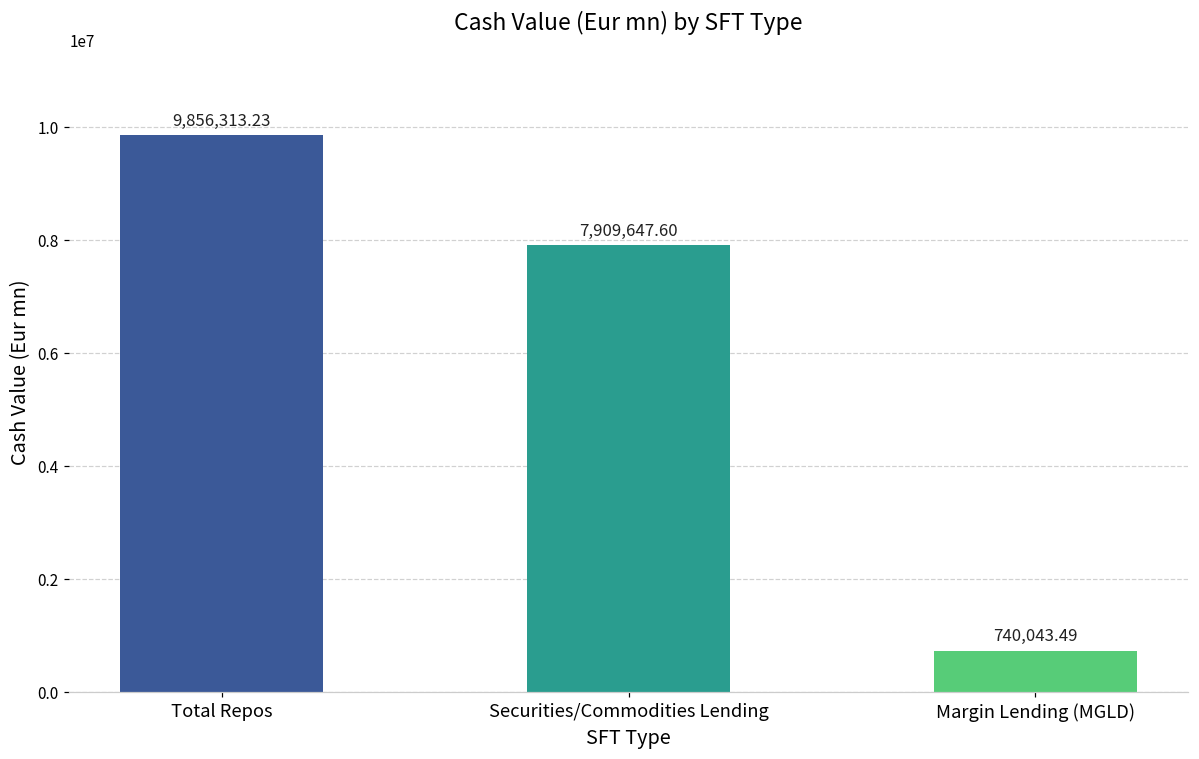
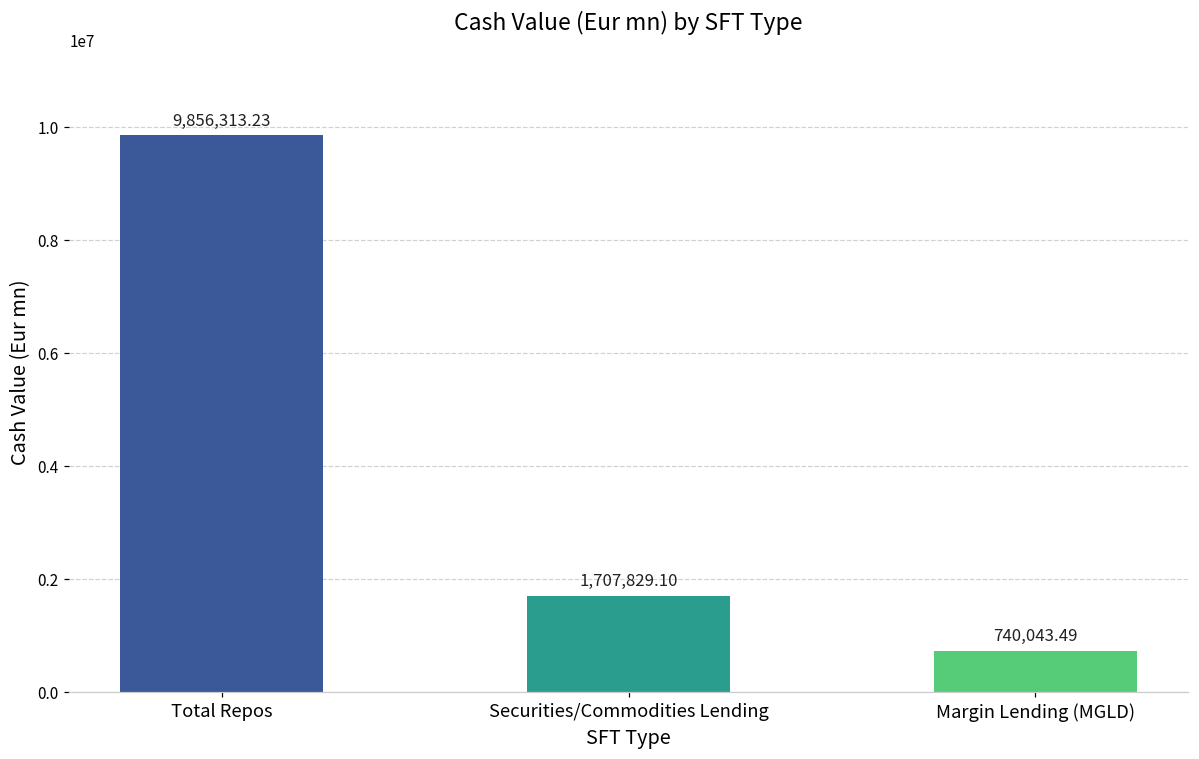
  {
    "Total Repos": "9,856,313.23",
-   "Securities/Commodities Lending": "7,909,647.60",
+   "Securities/Commodities Lending": "1,707,829.10",
    "Margin Lending (MGLD)": "740,043.49"
  }
